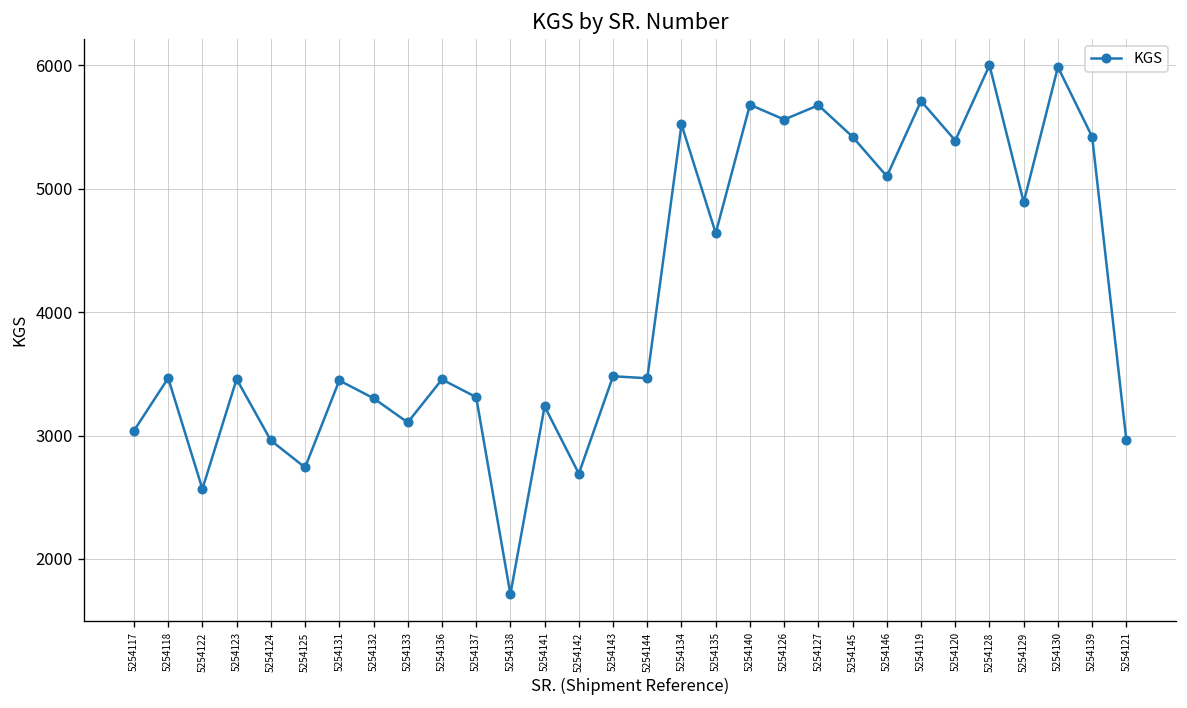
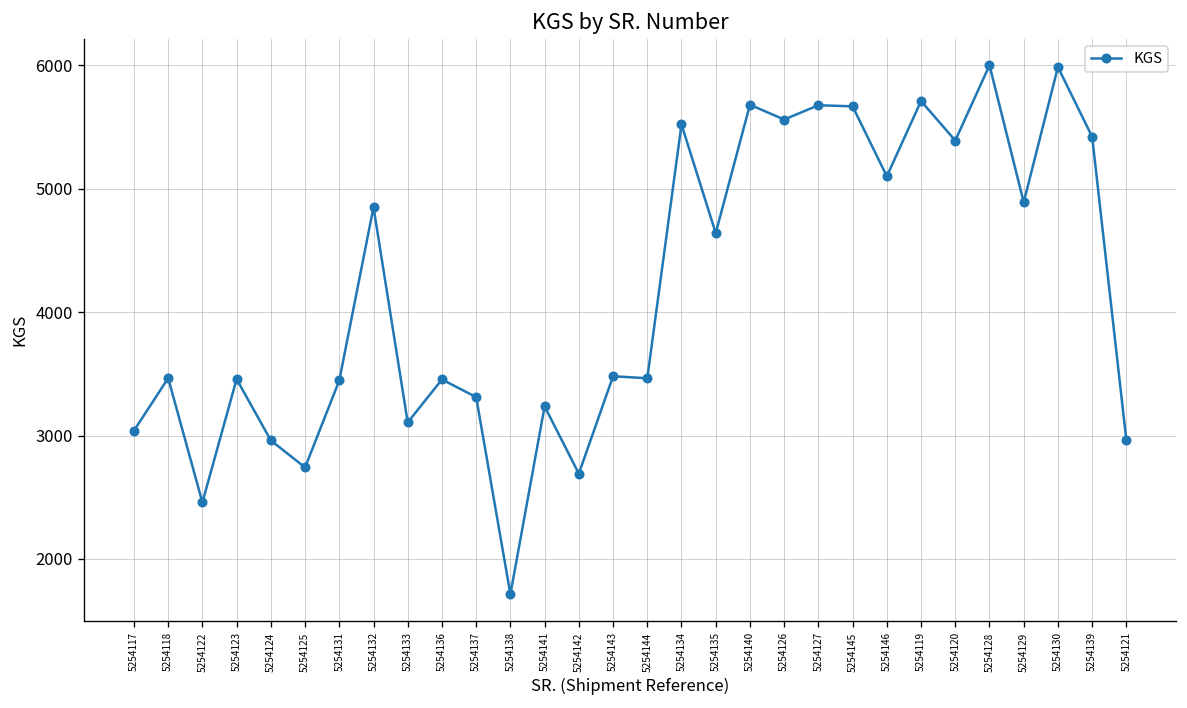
  {
    "5254117": 3040,
    "5254118": 3470,
-   "5254122": 2570,
+   "5254122": 2460,
    "5254123": 3460,
    "5254124": 2960,
    "5254125": 2740,
    "5254131": 3450,
-   "5254132": 3300,
+   "5254132": 4850,
    "5254133": 3110,
    "5254136": 3450,
    "5254137": 3310,
    "5254138": 1710,
    "5254141": 3240,
    "5254142": 2690,
    "5254143": 3480,
    "5254144": 3460,
    "5254134": 5520,
    "5254135": 4640,
    "5254140": 5680,
    "5254126": 5560,
    "5254127": 5680,
-   "5254145": 5420,
+   "5254145": 5670,
    "5254146": 5100,
    "5254119": 5710,
    "5254120": 5390,
    "5254128": 6000,
    "5254129": 4890,
    "5254130": 5990,
    "5254139": 5420,
    "5254121": 2960
  }
